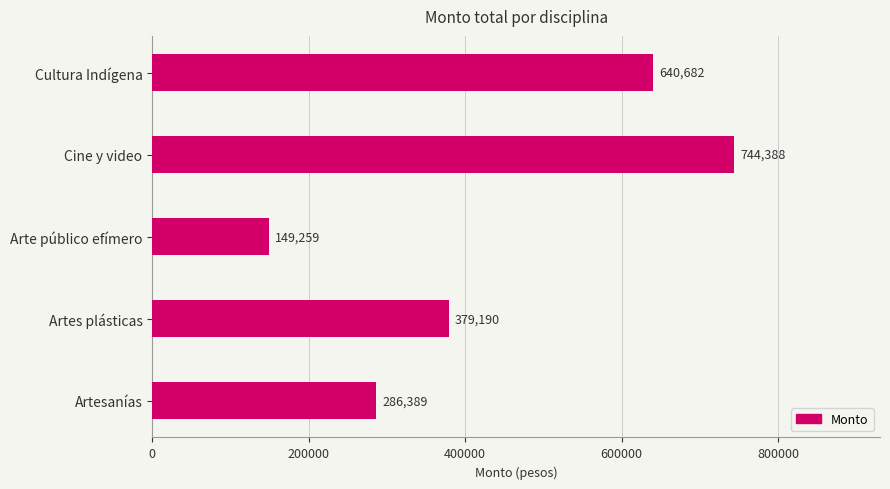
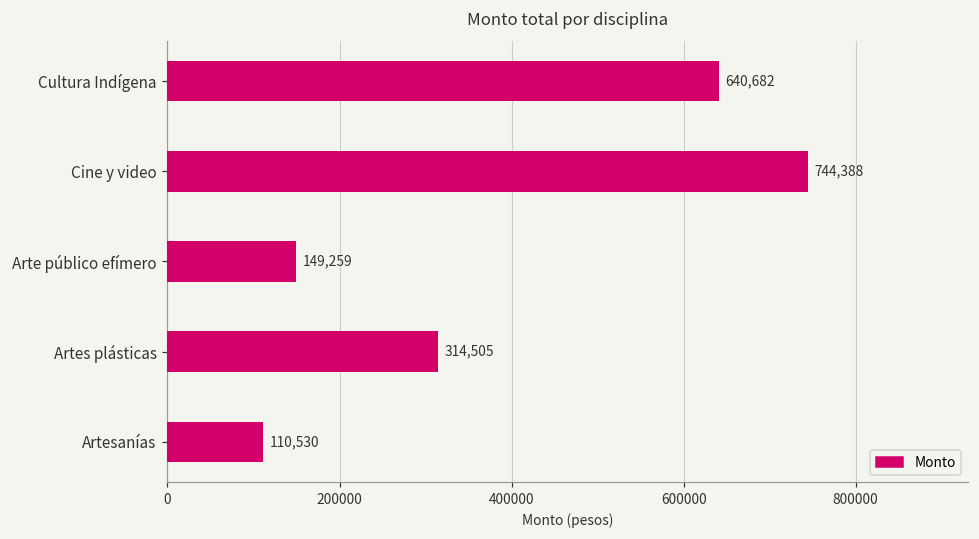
  {
    "Cultura Indígena": "640,682",
    "Cine y video": "744,388",
    "Arte público efímero": "149,259",
-   "Artes plásticas": "379,190",
-   "Artesanías": "286,389"
+   "Artes plásticas": "314,505",
+   "Artesanías": "110,530"
  }
